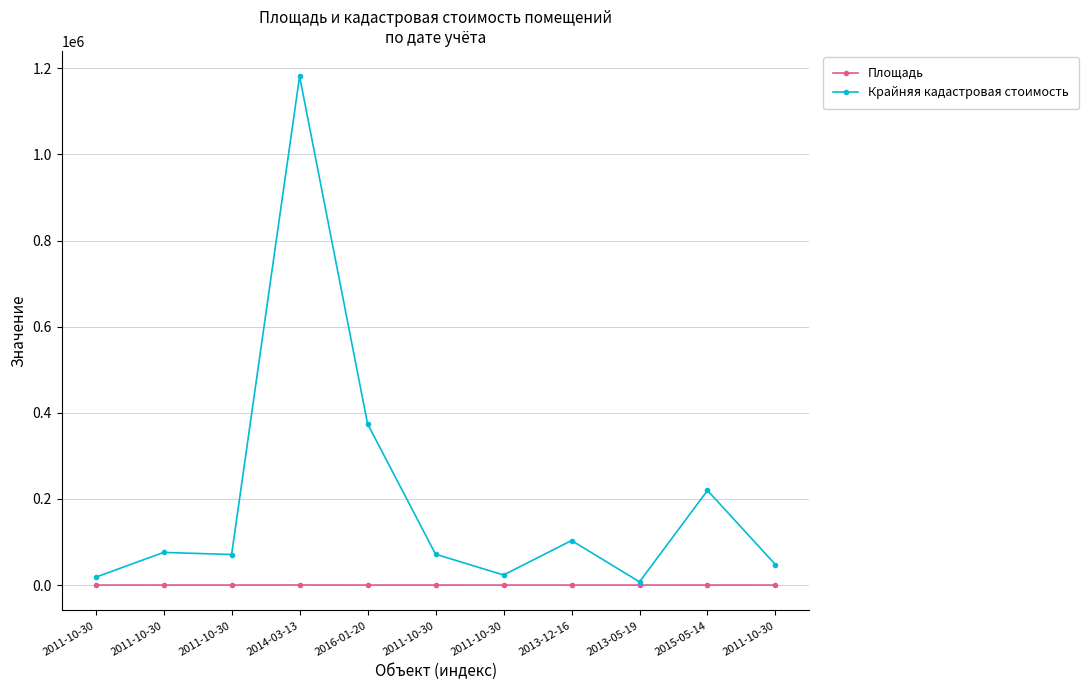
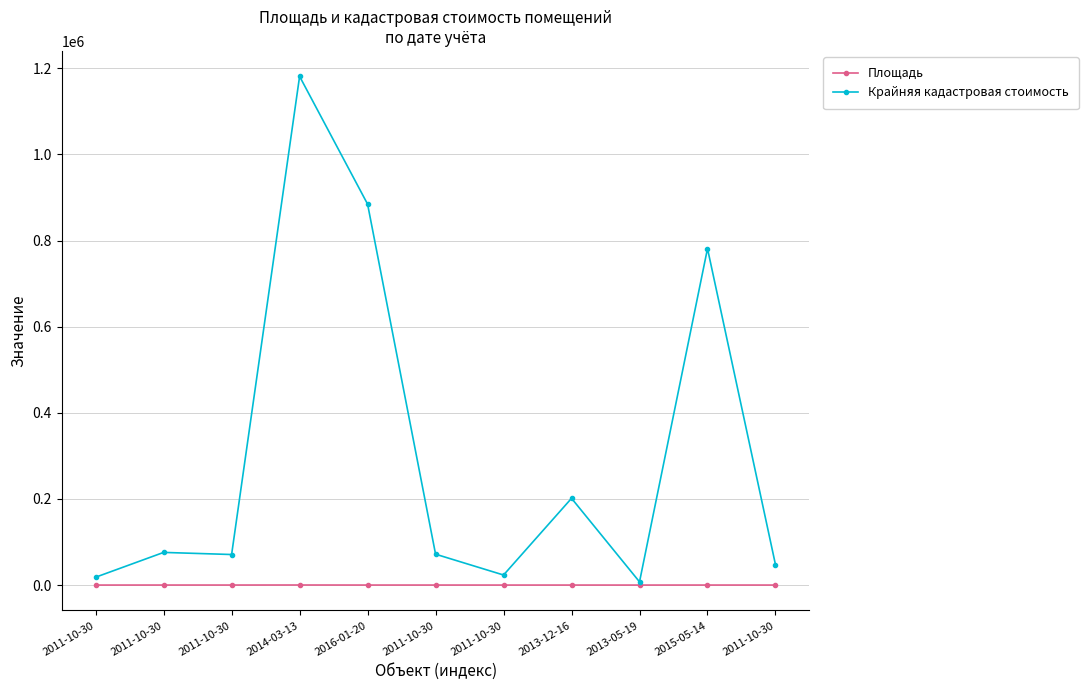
  {
    "Площадь": {
      "2014-03-13": 0,
      "2016-01-20": 0,
      "2013-12-16": 0,
      "2013-05-19": 0,
      "2015-05-14": 0
    },
    "Крайняя кадастровая стоимость": {
      "2014-03-13": 1180000,
-     "2016-01-20": 370000,
-     "2013-12-16": 100000,
+     "2016-01-20": 880000,
+     "2013-12-16": 200000,
      "2013-05-19": 10000,
-     "2015-05-14": 220000
+     "2015-05-14": 780000
    }
  }
